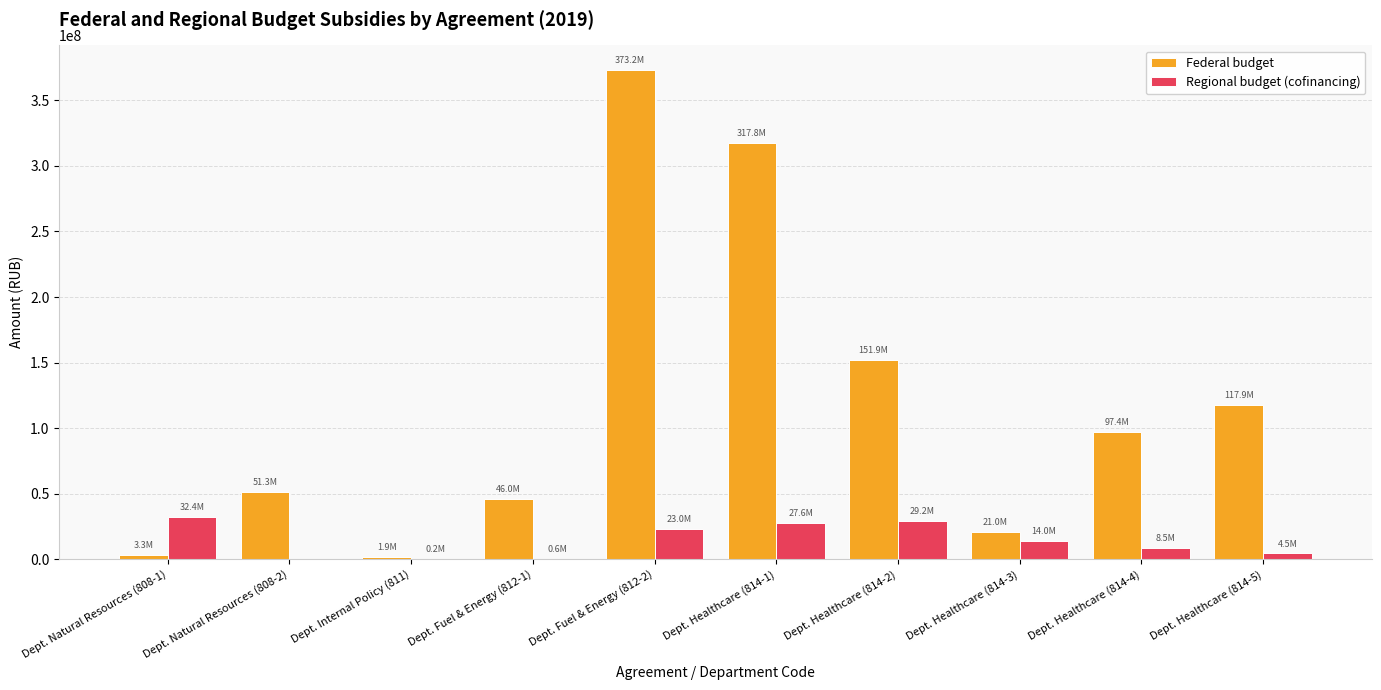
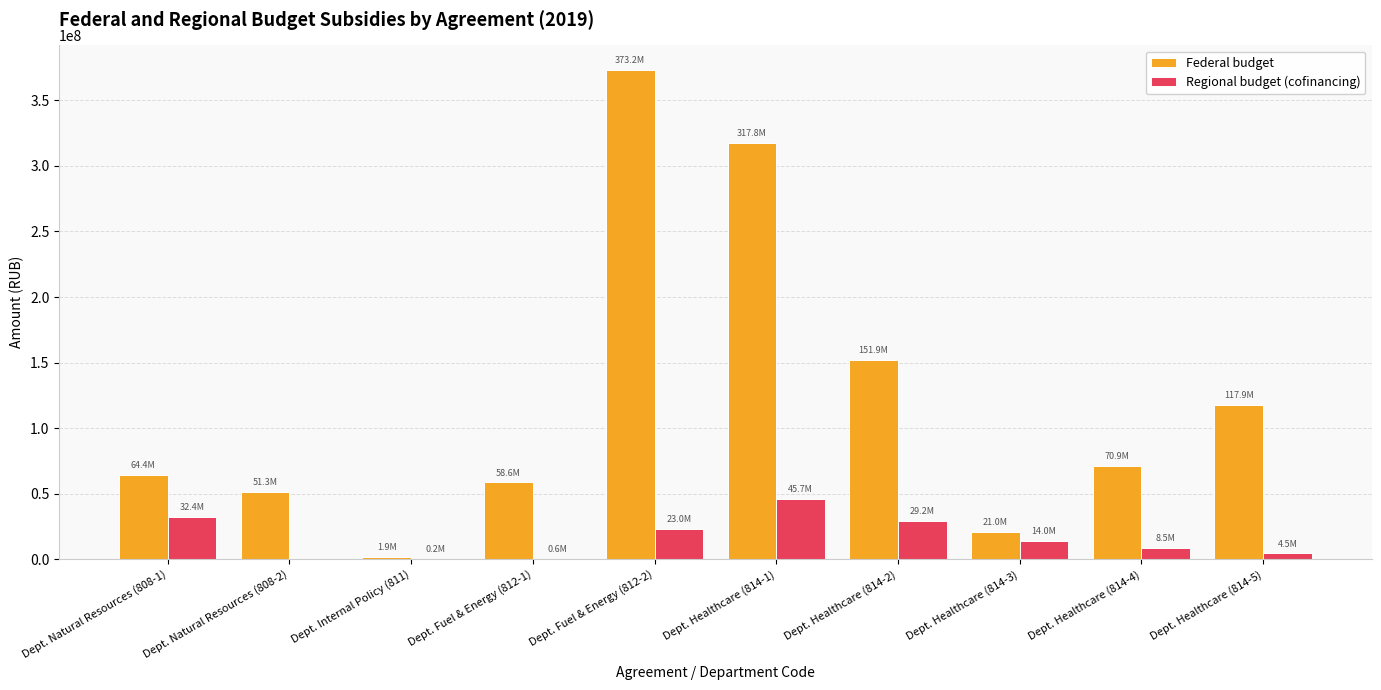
  {
    "Federal budget": {
-     "Dept. Natural Resources (808-1)": "3.3M",
+     "Dept. Natural Resources (808-1)": "64.4M",
      "Dept. Natural Resources (808-2)": "51.3M",
      "Dept. Internal Policy (811)": "1.9M",
-     "Dept. Fuel & Energy (812-1)": "46.0M",
+     "Dept. Fuel & Energy (812-1)": "58.6M",
      "Dept. Fuel & Energy (812-2)": "373.2M",
      "Dept. Healthcare (814-1)": "317.8M",
      "Dept. Healthcare (814-2)": "151.9M",
      "Dept. Healthcare (814-3)": "21.0M",
-     "Dept. Healthcare (814-4)": "97.4M",
+     "Dept. Healthcare (814-4)": "70.9M",
      "Dept. Healthcare (814-5)": "117.9M"
    },
    "Regional budget (cofinancing)": {
      "Dept. Natural Resources (808-1)": "32.4M",
      "Dept. Internal Policy (811)": "0.2M",
      "Dept. Fuel & Energy (812-1)": "0.6M",
      "Dept. Fuel & Energy (812-2)": "23.0M",
-     "Dept. Healthcare (814-1)": "27.6M",
+     "Dept. Healthcare (814-1)": "45.7M",
      "Dept. Healthcare (814-2)": "29.2M",
      "Dept. Healthcare (814-3)": "14.0M",
      "Dept. Healthcare (814-4)": "8.5M",
      "Dept. Healthcare (814-5)": "4.5M"
    }
  }
